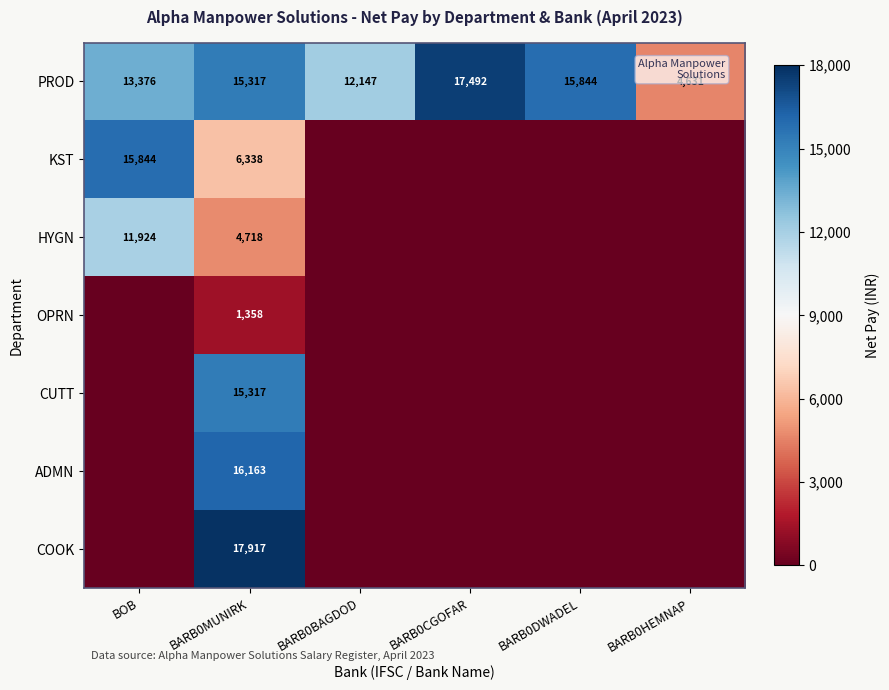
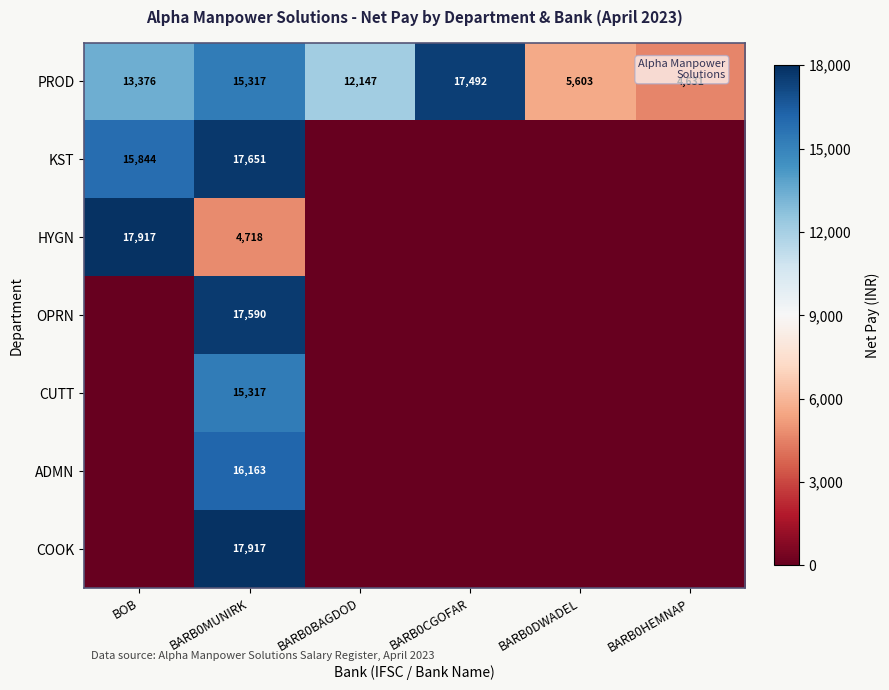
  {
    "PROD": {
      "BOB": "13,376",
      "BARB0MUNIRK": "15,317",
      "BARB0BAGDOD": "12,147",
      "BARB0CGOFAR": "17,492",
-     "BARB0DWADEL": "15,844"
+     "BARB0DWADEL": "5,603"
    },
    "KST": {
      "BOB": "15,844",
-     "BARB0MUNIRK": "6,338"
+     "BARB0MUNIRK": "17,651"
    },
    "HYGN": {
-     "BOB": "11,924",
+     "BOB": "17,917",
      "BARB0MUNIRK": "4,718"
    },
    "OPRN": {
-     "BARB0MUNIRK": "1,358"
+     "BARB0MUNIRK": "17,590"
    },
    "CUTT": {
      "BARB0MUNIRK": "15,317"
    },
    "ADMN": {
      "BARB0MUNIRK": "16,163"
    },
    "COOK": {
      "BARB0MUNIRK": "17,917"
    }
  }
